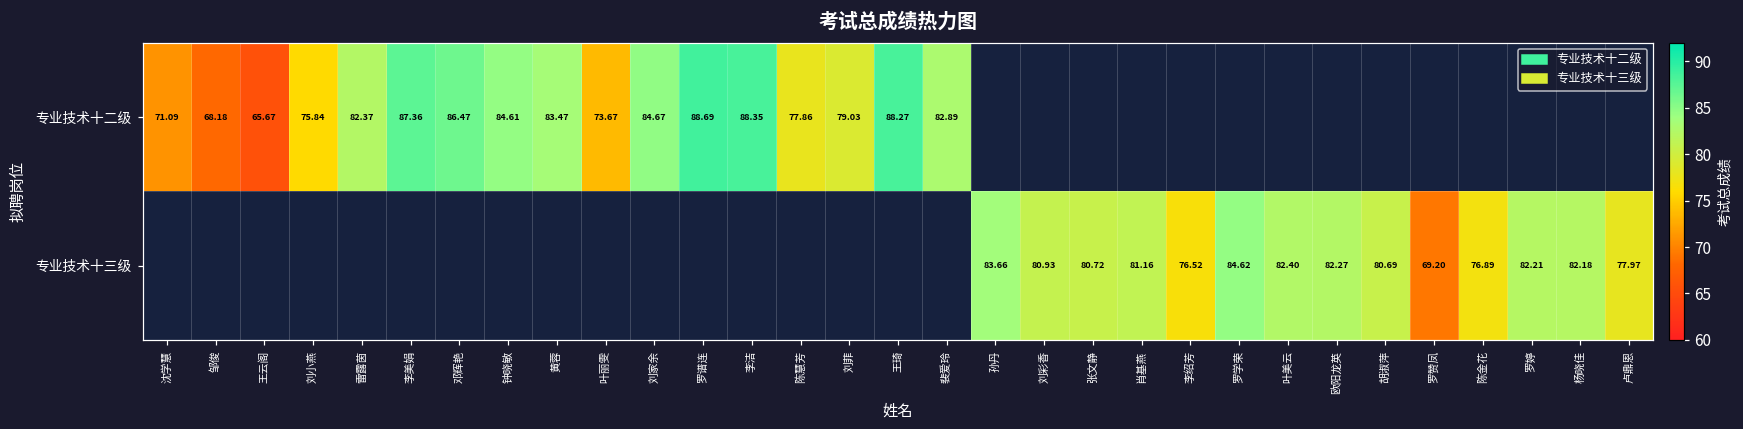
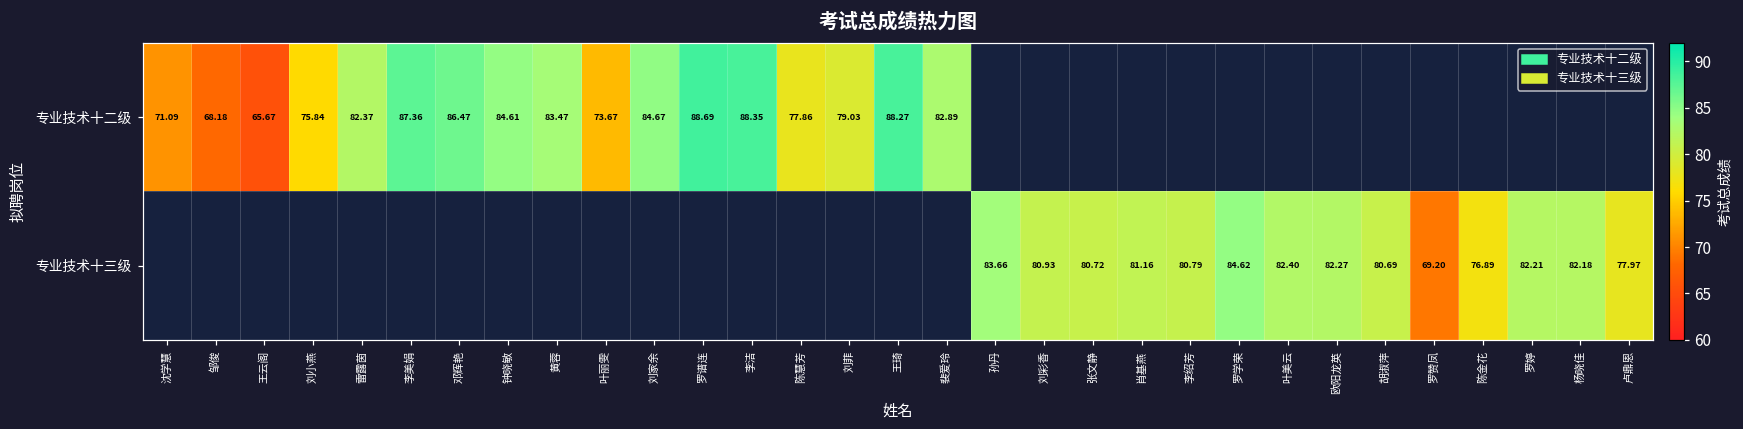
  {
    "专业技术十二级": {
      "沈学慧": 71.09,
      "邹俊": 68.18,
      "王云阁": 65.67,
      "刘小燕": 75.84,
      "雷露茵": 82.37,
      "李美娟": 87.36,
      "邓辉艳": 86.47,
      "钟晓敏": 84.61,
      "黄蓉": 83.47,
      "叶丽雯": 73.67,
      "刘家余": 84.67,
      "罗谱连": 88.69,
      "李洁": 88.35,
      "陈慧芳": 77.86,
      "刘菲": 79.03,
      "王琦": 88.27,
      "裴爱玲": 82.89
    },
    "专业技术十三级": {
      "孙丹": 83.66,
      "刘彩香": 80.93,
      "张文静": 80.72,
      "肖基燕": 81.16,
-     "李绍芳": 76.52,
+     "李绍芳": 80.79,
      "罗学荣": 84.62,
      "叶美云": 82.40,
      "欧阳龙英": 82.27,
      "胡淑萍": 80.69,
      "罗赞凤": 69.20,
      "陈金花": 76.89,
      "罗婷": 82.21,
      "杨晓佳": 82.18,
      "卢鼎恩": 77.97
    }
  }
